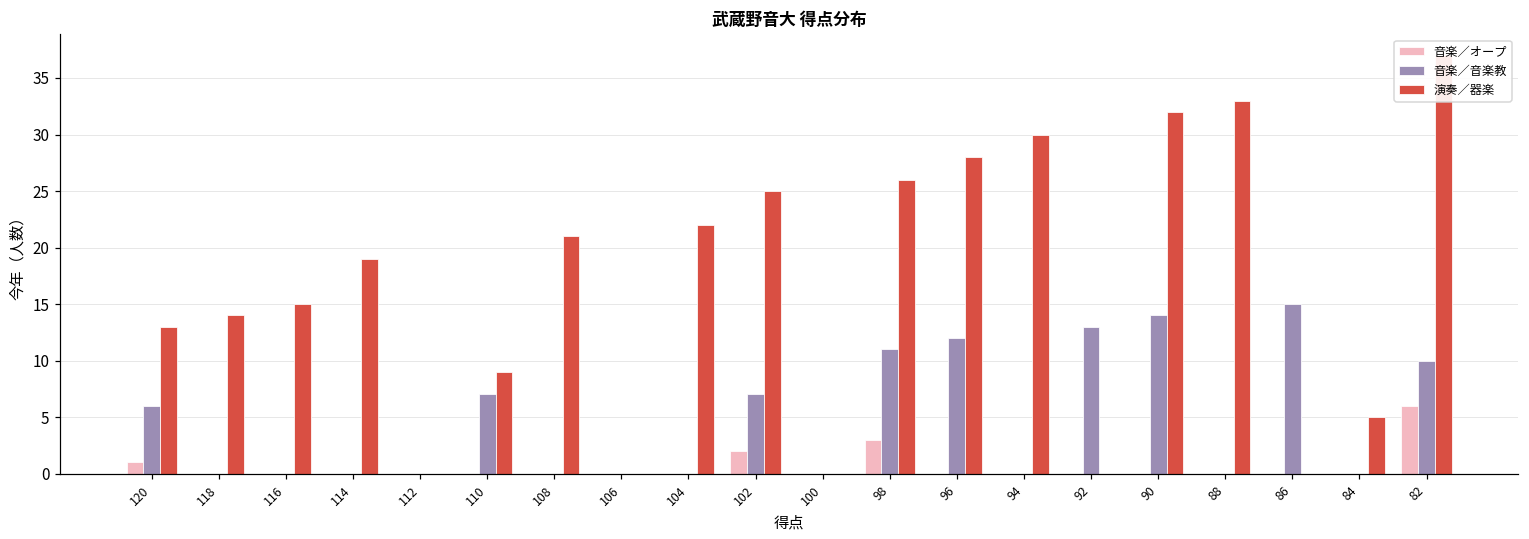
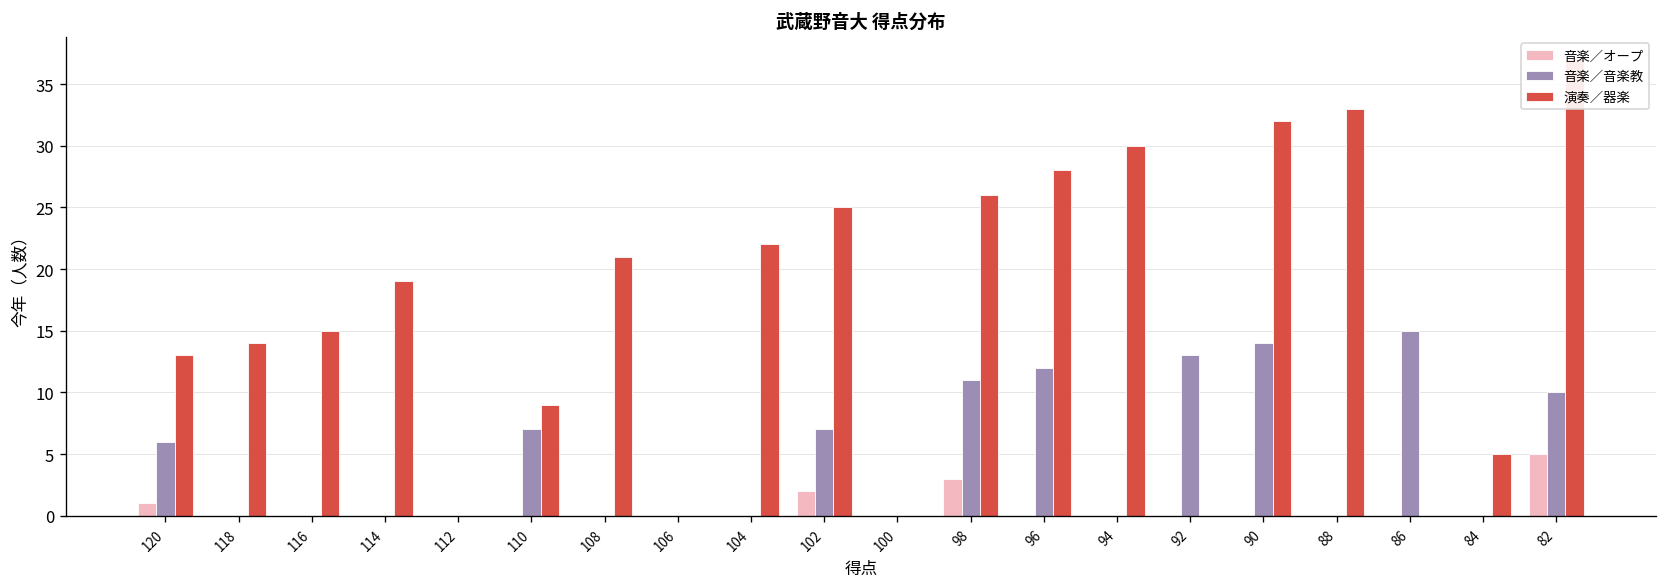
  {
    "音楽／オープ": {
      "120": 1,
      "118": 0,
      "116": 0,
      "114": 0,
      "112": 0,
      "110": 0,
      "108": 0,
      "106": 0,
      "104": 0,
      "102": 2,
      "100": 0,
      "98": 3,
      "96": 0,
      "94": 0,
      "92": 0,
      "90": 0,
      "88": 0,
      "86": 0,
      "84": 0,
-     "82": 6
+     "82": 5
    },
    "音楽／音楽教": {
      "120": 6,
      "118": 0,
      "116": 0,
      "114": 0,
      "112": 0,
      "110": 7,
      "108": 0,
      "106": 0,
      "104": 0,
      "102": 7,
      "100": 0,
      "98": 11,
      "96": 12,
      "94": 0,
      "92": 13,
      "90": 14,
      "88": 0,
      "86": 15,
      "84": 0,
      "82": 10
    },
    "演奏／器楽": {
      "120": 13,
      "118": 14,
      "116": 15,
      "114": 19,
      "112": 0,
      "110": 9,
      "108": 21,
      "106": 0,
      "104": 22,
      "102": 25,
      "100": 0,
      "98": 26,
      "96": 28,
      "94": 30,
      "92": 0,
      "90": 32,
      "88": 33,
      "86": 0,
      "84": 5
    }
  }
